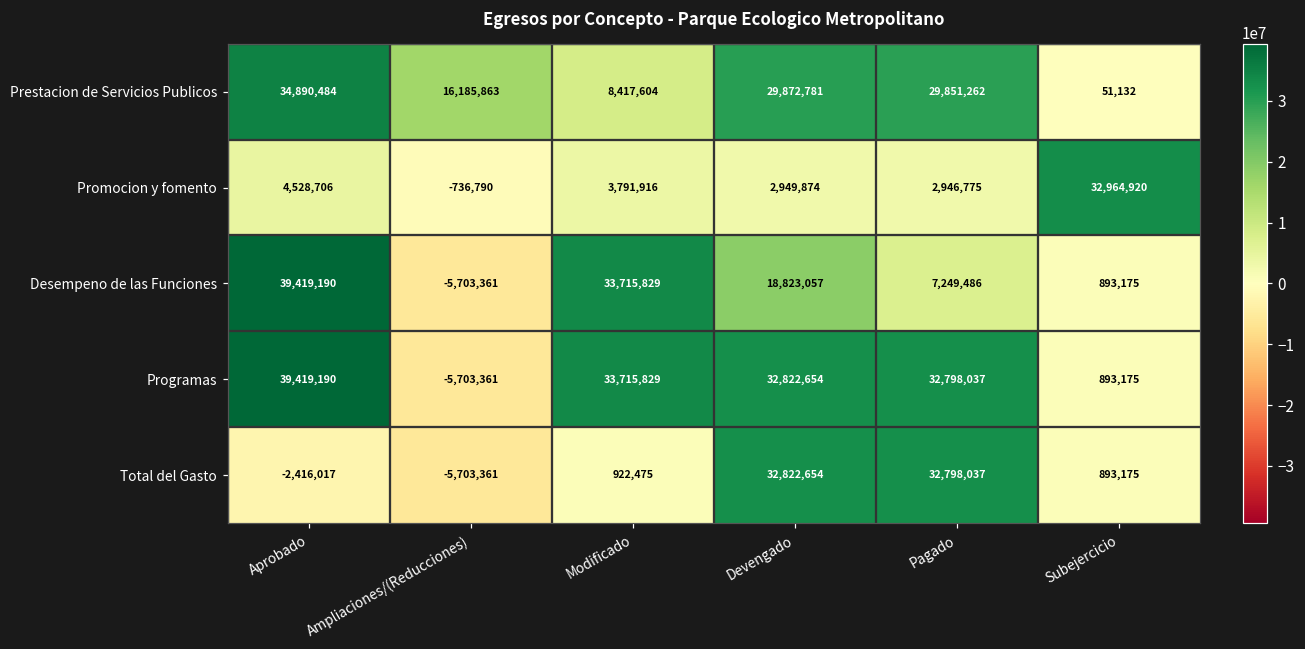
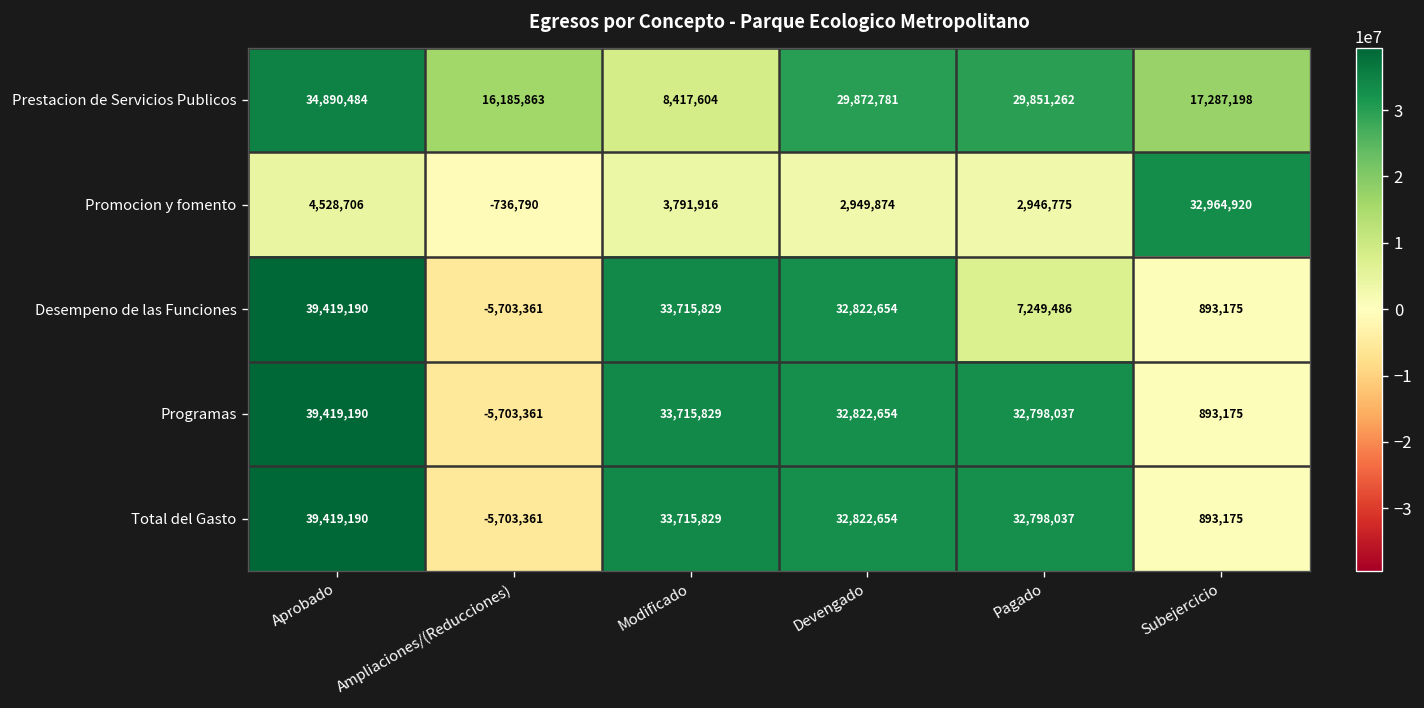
  {
    "Prestacion de Servicios Publicos": {
      "Aprobado": "34,890,484",
      "Ampliaciones/(Reducciones)": "16,185,863",
      "Modificado": "8,417,604",
      "Devengado": "29,872,781",
      "Pagado": "29,851,262",
-     "Subejercicio": "51,132"
+     "Subejercicio": "17,287,198"
    },
    "Promocion y fomento": {
      "Aprobado": "4,528,706",
      "Ampliaciones/(Reducciones)": "-736,790",
      "Modificado": "3,791,916",
      "Devengado": "2,949,874",
      "Pagado": "2,946,775",
      "Subejercicio": "32,964,920"
    },
    "Desempeno de las Funciones": {
      "Aprobado": "39,419,190",
      "Ampliaciones/(Reducciones)": "-5,703,361",
      "Modificado": "33,715,829",
-     "Devengado": "18,823,057",
+     "Devengado": "32,822,654",
      "Pagado": "7,249,486",
      "Subejercicio": "893,175"
    },
    "Programas": {
      "Aprobado": "39,419,190",
      "Ampliaciones/(Reducciones)": "-5,703,361",
      "Modificado": "33,715,829",
      "Devengado": "32,822,654",
      "Pagado": "32,798,037",
      "Subejercicio": "893,175"
    },
    "Total del Gasto": {
-     "Aprobado": "-2,416,017",
+     "Aprobado": "39,419,190",
      "Ampliaciones/(Reducciones)": "-5,703,361",
-     "Modificado": "922,475",
+     "Modificado": "33,715,829",
      "Devengado": "32,822,654",
      "Pagado": "32,798,037",
      "Subejercicio": "893,175"
    }
  }
